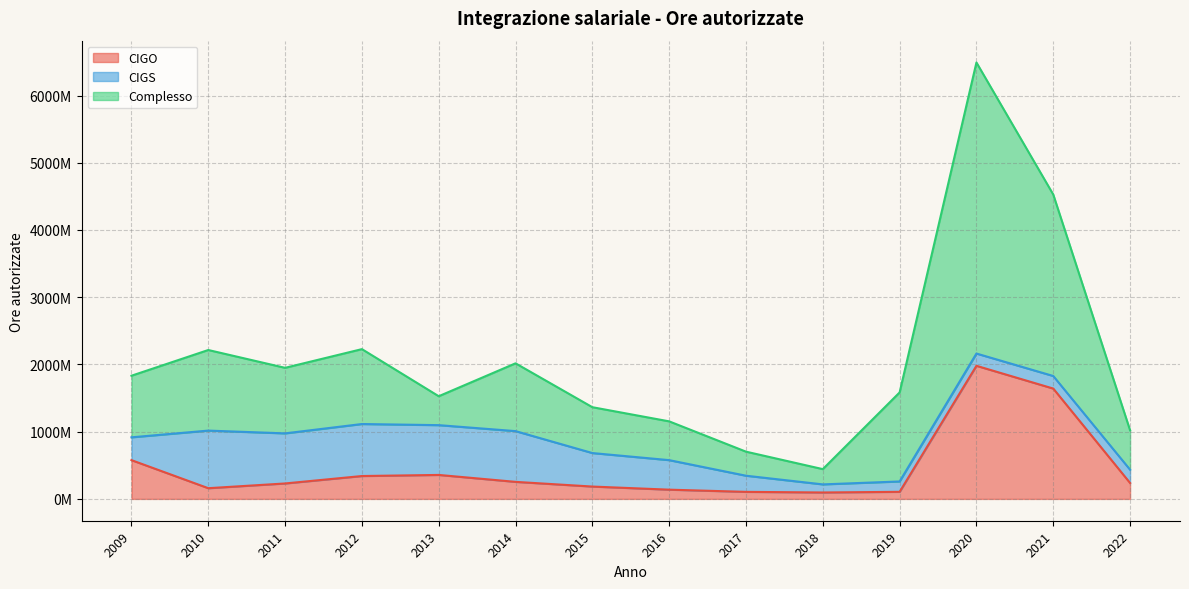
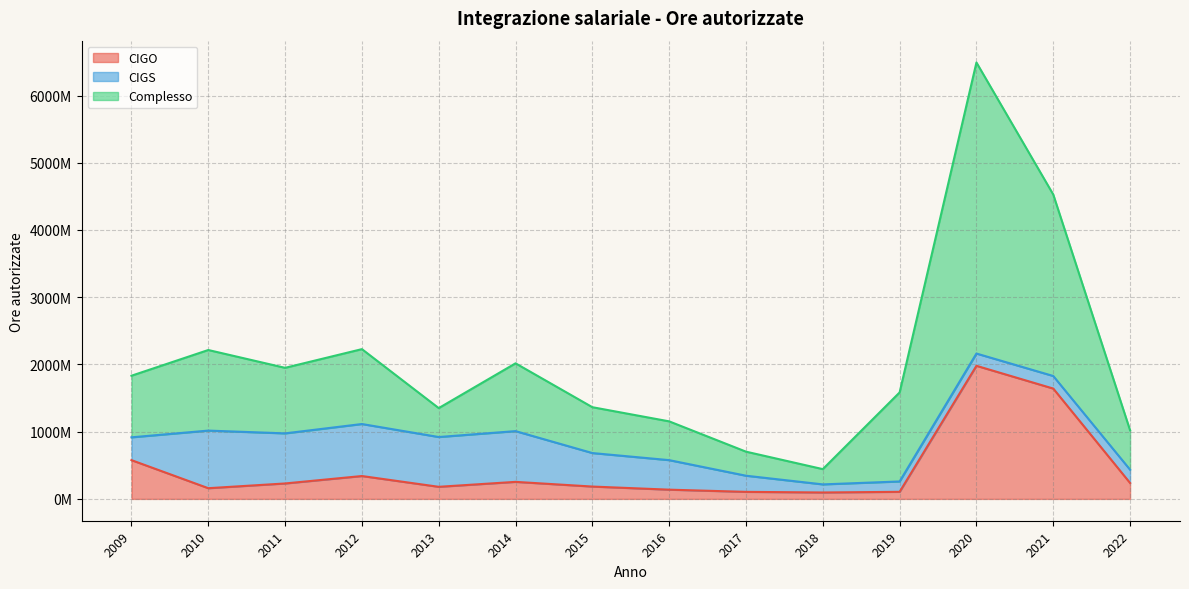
  {
    "CIGO": {
      "2009": 600000000,
      "2010": 200000000,
      "2011": 200000000,
      "2012": 300000000,
-     "2013": 400000000,
+     "2013": 200000000,
      "2014": 300000000,
      "2015": 200000000,
      "2016": 100000000,
      "2017": 100000000,
      "2018": 100000000,
      "2019": 100000000,
      "2020": 2000000000,
      "2021": 1600000000,
      "2022": 200000000
    },
    "CIGS": {
      "2009": 300000000,
      "2010": 900000000,
      "2011": 700000000,
      "2012": 800000000,
      "2013": 700000000,
      "2014": 800000000,
      "2015": 500000000,
      "2016": 400000000,
      "2017": 200000000,
      "2018": 100000000,
      "2019": 200000000,
      "2020": 200000000,
      "2021": 200000000,
      "2022": 200000000
    },
    "Complesso": {
      "2009": 900000000,
      "2010": 1200000000,
      "2011": 1000000000,
      "2012": 1100000000,
      "2013": 400000000,
      "2014": 1000000000,
      "2015": 700000000,
      "2016": 600000000,
      "2017": 400000000,
      "2018": 200000000,
      "2019": 1300000000,
      "2020": 4300000000,
      "2021": 2700000000,
      "2022": 600000000
    }
  }
